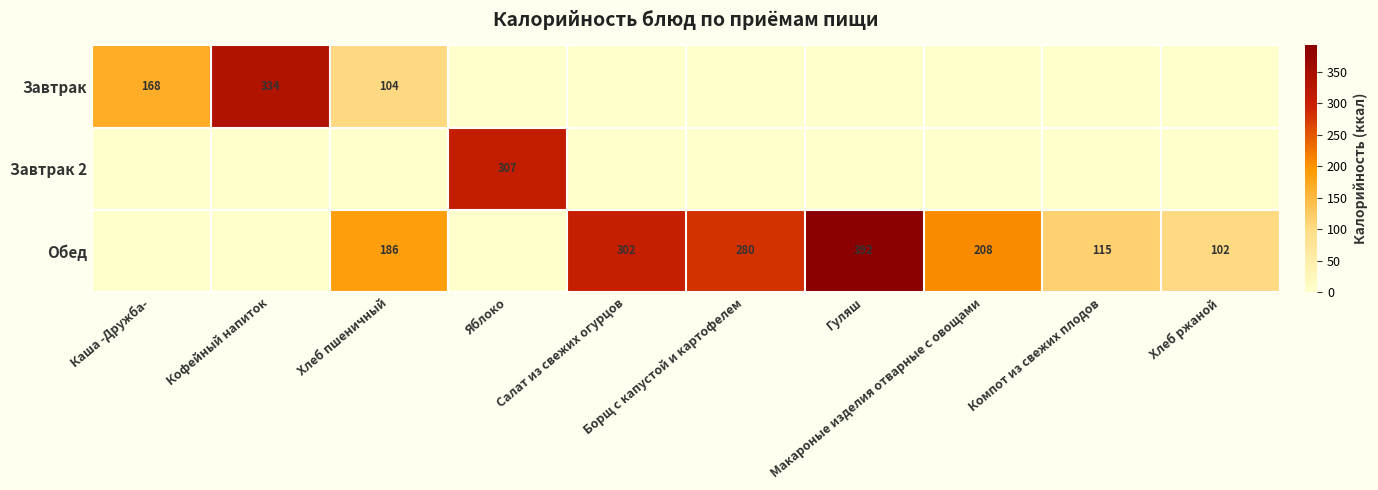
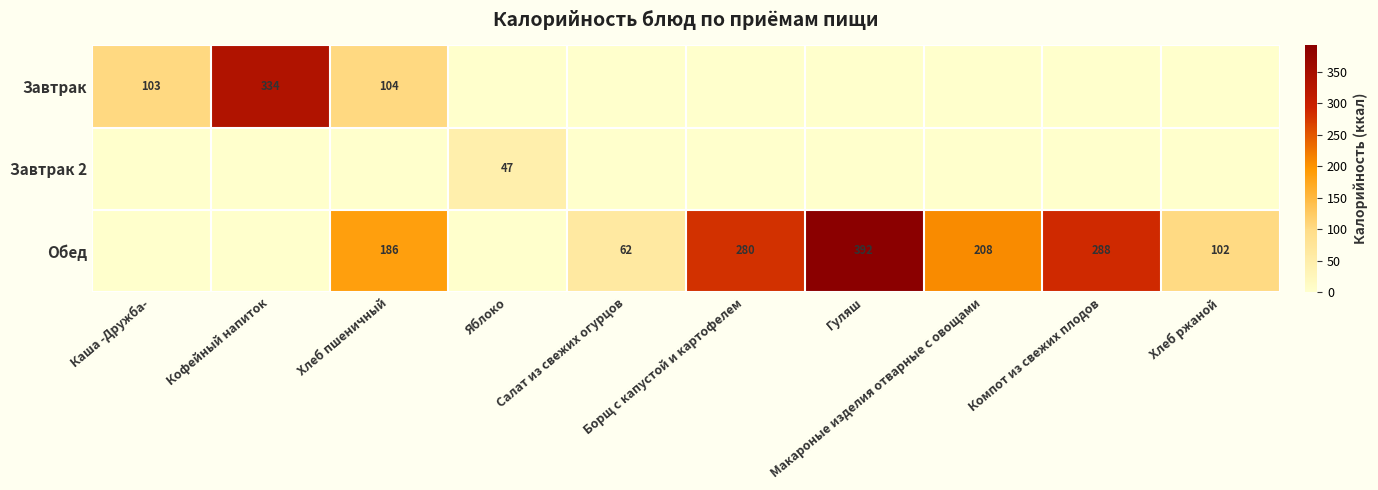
  {
    "Завтрак": {
-     "Каша -Дружба-": 168,
+     "Каша -Дружба-": 103,
      "Кофейный напиток": 334,
      "Хлеб пшеничный": 104
    },
    "Завтрак 2": {
-     "Яблоко": 307
+     "Яблоко": 47
    },
    "Обед": {
      "Хлеб пшеничный": 186,
-     "Салат из свежих огурцов": 302,
+     "Салат из свежих огурцов": 62,
      "Борщ с капустой и картофелем": 280,
      "Гуляш": 392,
      "Макароные изделия отварные с овощами": 208,
-     "Компот из свежих плодов": 115,
+     "Компот из свежих плодов": 288,
      "Хлеб ржаной": 102
    }
  }
